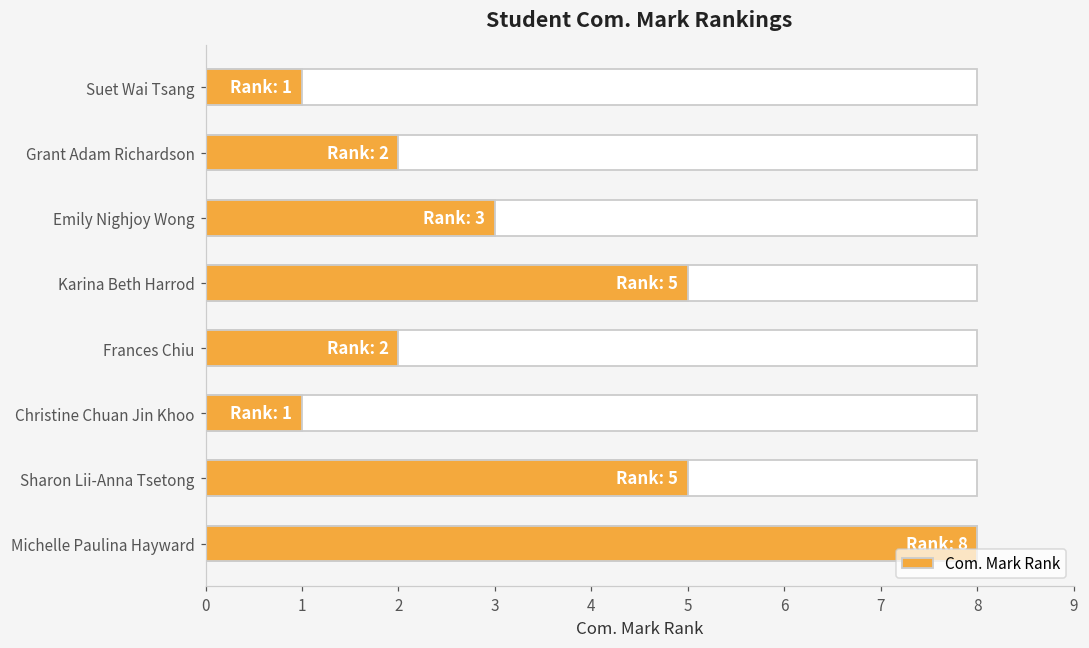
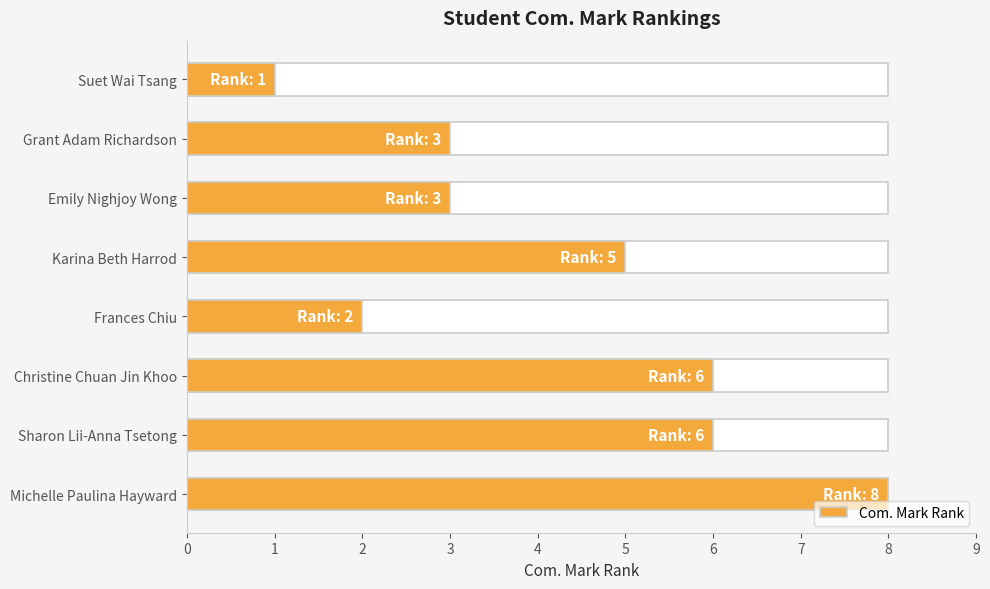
  {
    "Com. Mark Rank": {
-     "Grant Adam Richardson": 2,
-     "Christine Chuan Jin Khoo": 1,
-     "Sharon Lii-Anna Tsetong": 5
+     "Grant Adam Richardson": 3,
+     "Christine Chuan Jin Khoo": 6,
+     "Sharon Lii-Anna Tsetong": 6
    }
  }
